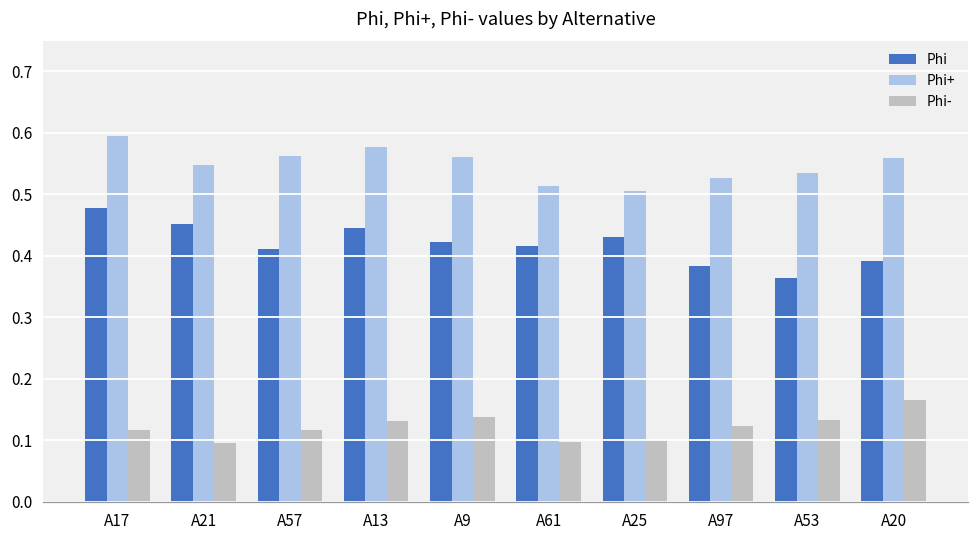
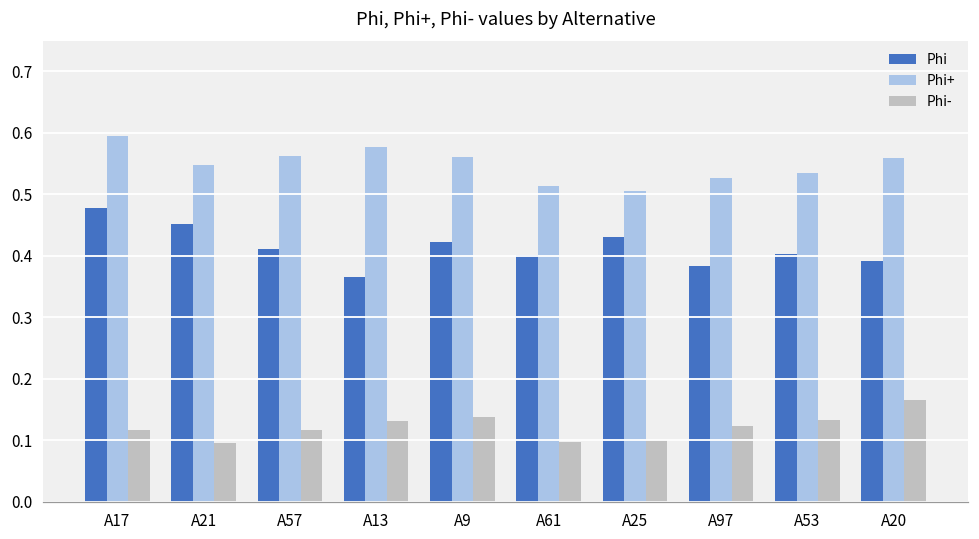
  {
    "Phi": {
      "A17": 0.48,
      "A21": 0.45,
      "A57": 0.41,
-     "A13": 0.45,
+     "A13": 0.37,
      "A9": 0.42,
-     "A61": 0.42,
+     "A61": 0.40,
      "A25": 0.43,
      "A97": 0.38,
-     "A53": 0.36,
+     "A53": 0.40,
      "A20": 0.39
    }
  }
